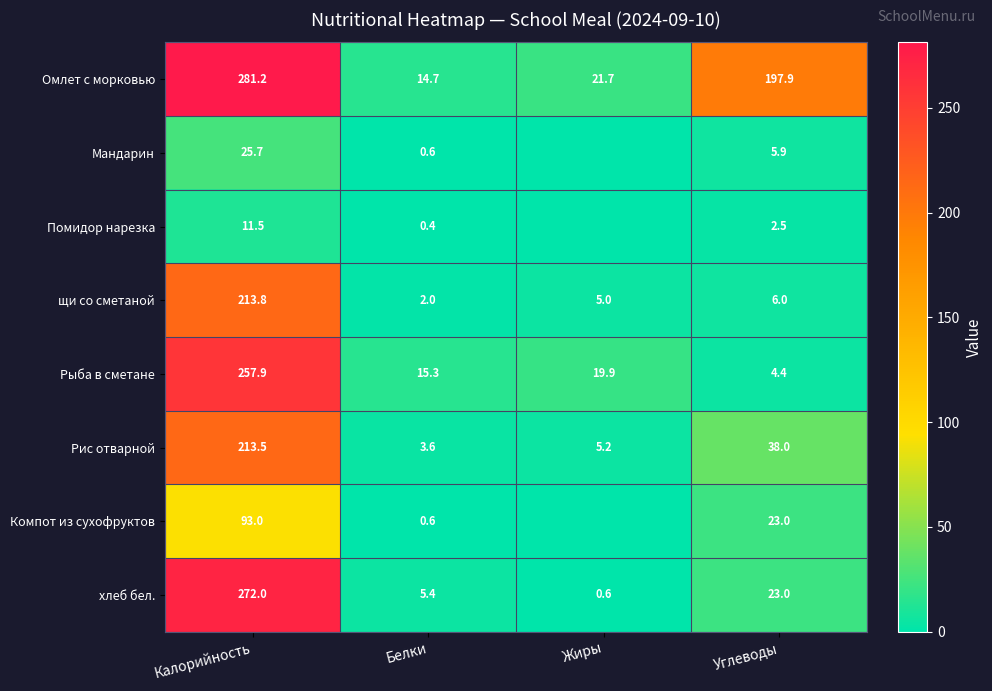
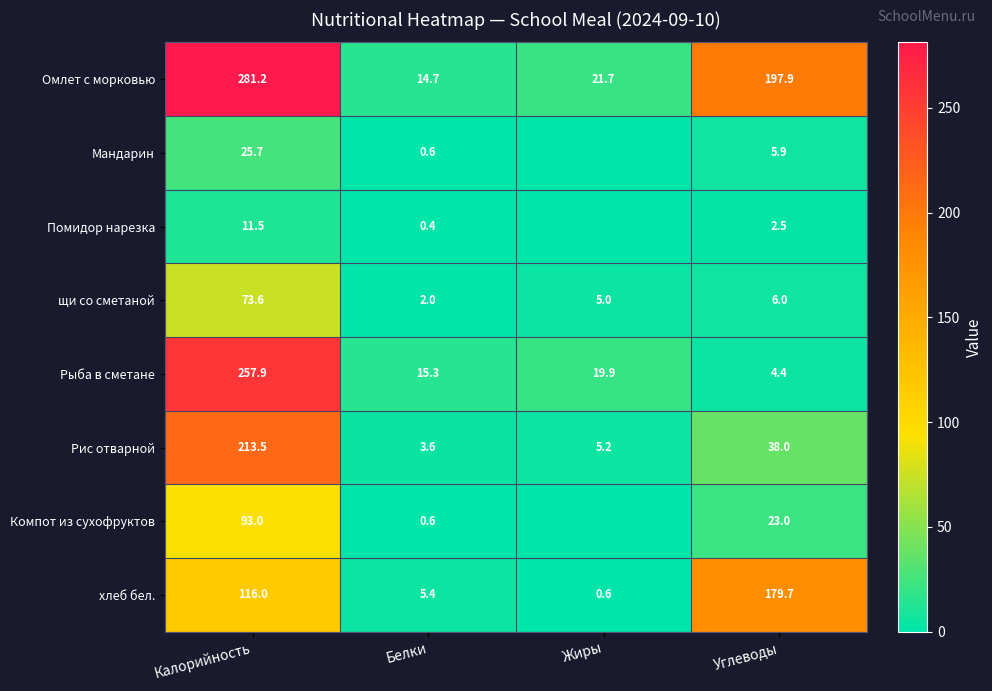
  {
    "Омлет с морковью": {
      "Калорийность": 281.2,
      "Белки": 14.7,
      "Жиры": 21.7,
      "Углеводы": 197.9
    },
    "Мандарин": {
      "Калорийность": 25.7,
      "Белки": 0.6,
      "Углеводы": 5.9
    },
    "Помидор нарезка": {
      "Калорийность": 11.5,
      "Белки": 0.4,
      "Углеводы": 2.5
    },
    "щи со сметаной": {
-     "Калорийность": 213.8,
+     "Калорийность": 73.6,
      "Белки": 2.0,
      "Жиры": 5.0,
      "Углеводы": 6.0
    },
    "Рыба в сметане": {
      "Калорийность": 257.9,
      "Белки": 15.3,
      "Жиры": 19.9,
      "Углеводы": 4.4
    },
    "Рис отварной": {
      "Калорийность": 213.5,
      "Белки": 3.6,
      "Жиры": 5.2,
      "Углеводы": 38.0
    },
    "Компот из сухофруктов": {
      "Калорийность": 93.0,
      "Белки": 0.6,
      "Углеводы": 23.0
    },
    "хлеб бел.": {
-     "Калорийность": 272.0,
+     "Калорийность": 116.0,
      "Белки": 5.4,
      "Жиры": 0.6,
-     "Углеводы": 23.0
+     "Углеводы": 179.7
    }
  }
